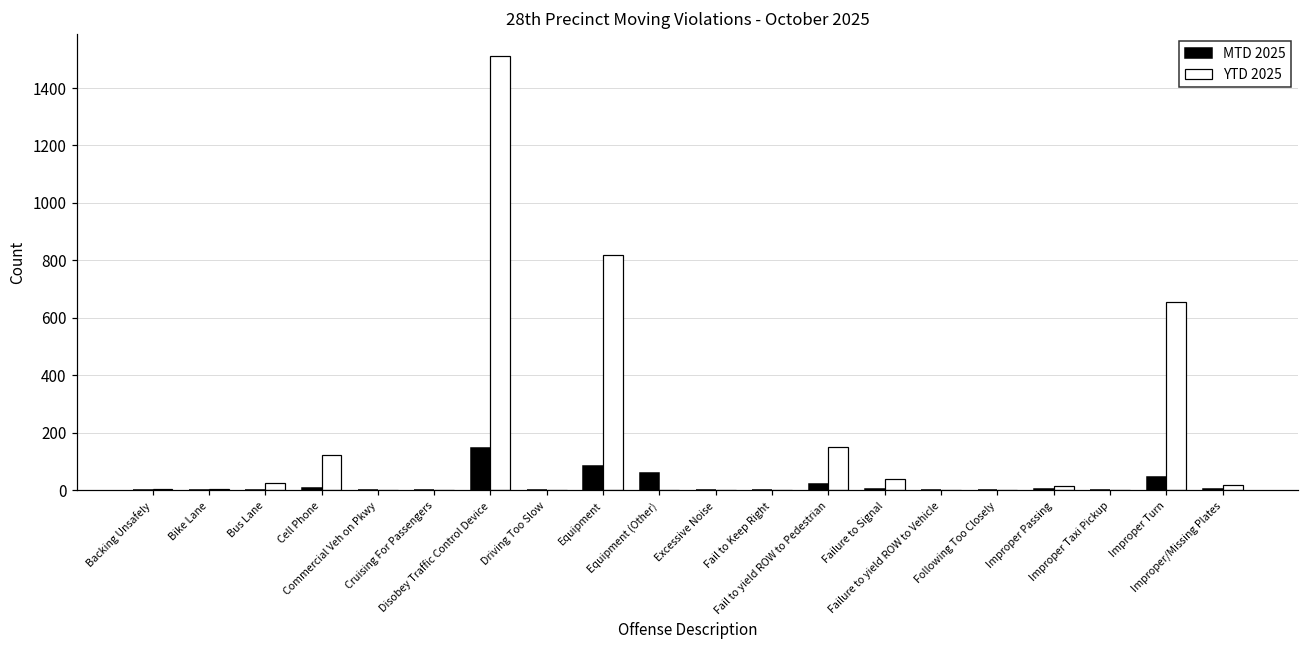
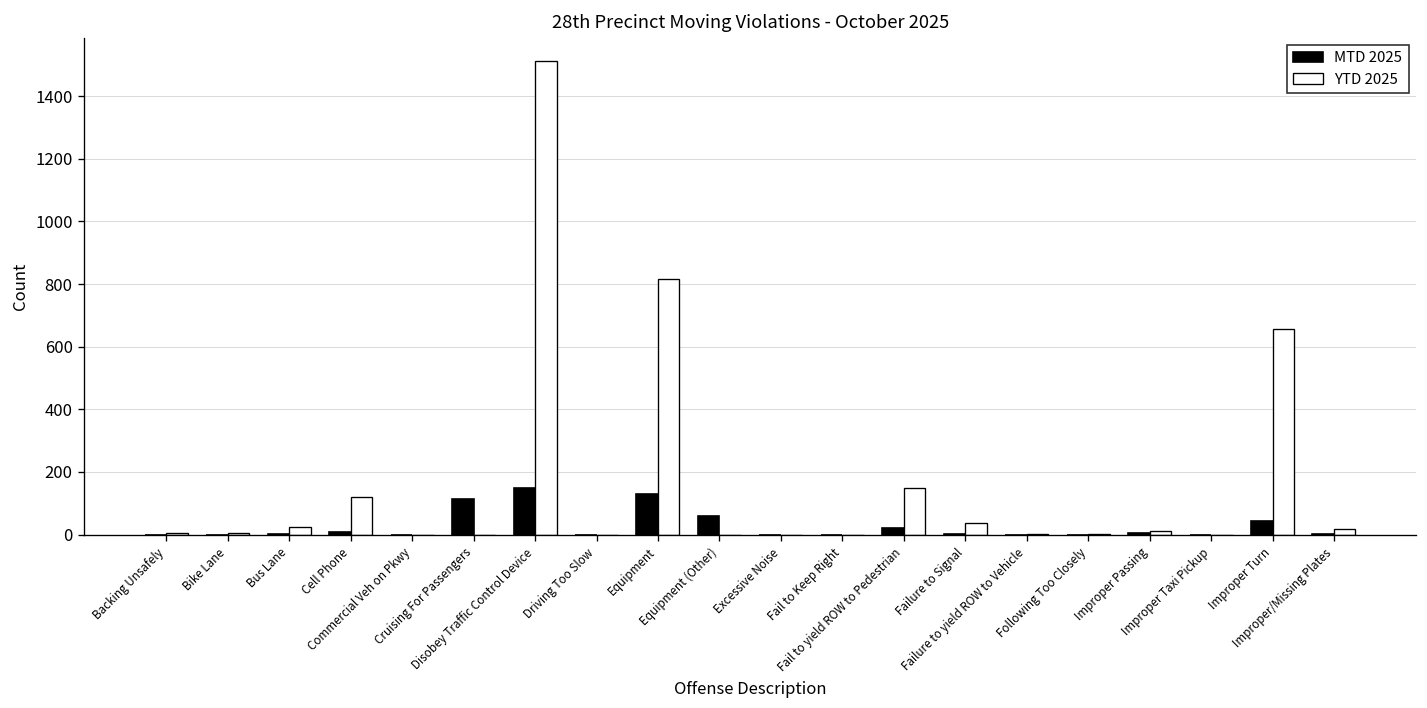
  {
    "MTD 2025": {
      "Backing Unsafely": 0,
      "Bike Lane": 0,
      "Commercial Veh on Pkwy": 0,
-     "Cruising For Passengers": 0,
+     "Cruising For Passengers": 110,
      "Disobey Traffic Control Device": 150,
      "Driving Too Slow": 0,
-     "Equipment": 90,
+     "Equipment": 130,
      "Equipment (Other)": 60,
      "Excessive Noise": 0,
      "Fail to Keep Right": 0,
      "Fail to yield ROW to Pedestrian": 20,
      "Failure to yield ROW to Vehicle": 0,
      "Following Too Closely": 0,
      "Improper Taxi Pickup": 0,
      "Improper Turn": 50
    },
    "YTD 2025": {
      "Bus Lane": 20,
      "Cell Phone": 120,
      "Commercial Veh on Pkwy": 0,
      "Cruising For Passengers": 0,
      "Disobey Traffic Control Device": 1510,
      "Driving Too Slow": 0,
      "Equipment": 820,
      "Equipment (Other)": 0,
      "Excessive Noise": 0,
      "Fail to Keep Right": 0,
      "Fail to yield ROW to Pedestrian": 150,
      "Failure to Signal": 40,
      "Improper Passing": 10,
      "Improper Taxi Pickup": 0,
      "Improper Turn": 660,
      "Improper/Missing Plates": 20
    }
  }
